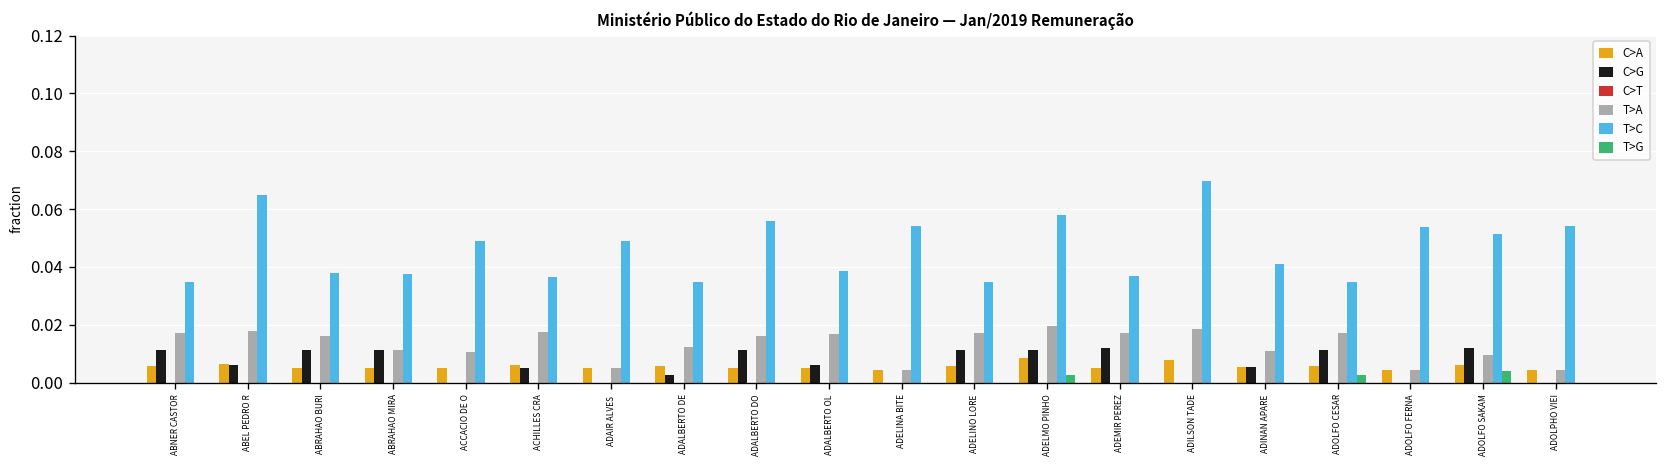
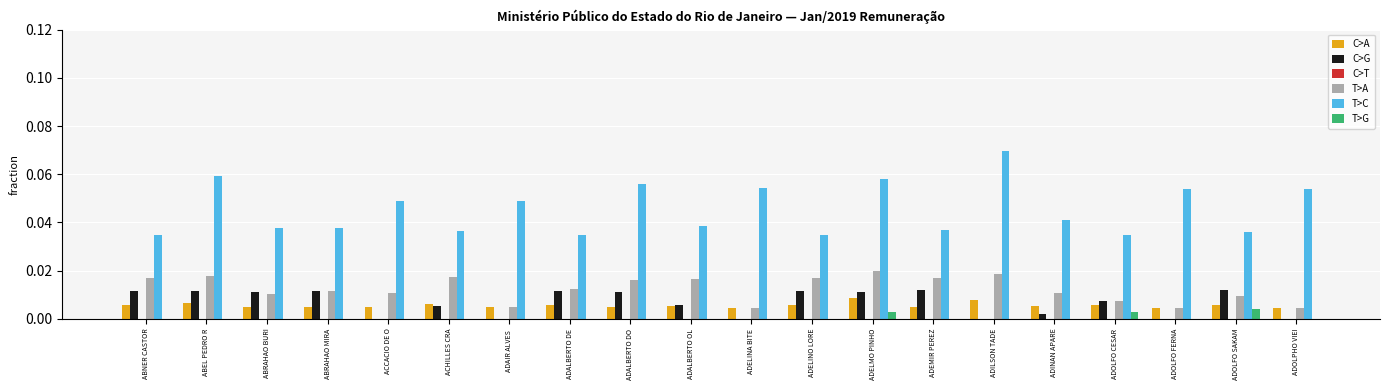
  {
    "C>A": {
      "ABNER CASTOR": 0.006,
      "ABEL PEDRO R": 0.007,
      "ABRAHAO BURI": 0.005,
      "ABRAHAO MIRA": 0.005,
      "ACCACIO DE O": 0.005,
      "ACHILLES CRA": 0.006,
      "ADAIR ALVES": 0.005,
      "ADALBERTO DE": 0.006,
      "ADALBERTO DO": 0.005,
      "ADALBERTO OL": 0.005,
      "ADELINA BITE": 0.004,
      "ADELINO LORE": 0.006,
      "ADELMO PINHO": 0.009,
      "ADEMIR PEREZ": 0.005,
      "ADILSON TADE": 0.008,
      "ADINAN APARE": 0.005,
      "ADOLFO CESAR": 0.006,
      "ADOLFO FERNA": 0.004,
      "ADOLFO SAKAM": 0.006,
      "ADOLPHO VIEI": 0.004
    },
    "C>G": {
      "ABNER CASTOR": 0.011,
-     "ABEL PEDRO R": 0.006,
+     "ABEL PEDRO R": 0.011,
      "ABRAHAO BURI": 0.011,
      "ABRAHAO MIRA": 0.011,
      "ACCACIO DE O": 0.000,
      "ACHILLES CRA": 0.005,
      "ADAIR ALVES": 0.000,
-     "ADALBERTO DE": 0.003,
+     "ADALBERTO DE": 0.011,
      "ADALBERTO DO": 0.011,
      "ADALBERTO OL": 0.006,
      "ADELINA BITE": 0.000,
      "ADELINO LORE": 0.011,
      "ADELMO PINHO": 0.011,
      "ADEMIR PEREZ": 0.012,
      "ADILSON TADE": 0.000,
-     "ADINAN APARE": 0.005,
-     "ADOLFO CESAR": 0.011,
+     "ADINAN APARE": 0.002,
+     "ADOLFO CESAR": 0.007,
      "ADOLFO FERNA": 0.000,
      "ADOLFO SAKAM": 0.012,
      "ADOLPHO VIEI": 0.000
    },
    "C>T": {
      "ABNER CASTOR": 0.000,
      "ABEL PEDRO R": 0.000,
      "ABRAHAO BURI": 0.000,
      "ABRAHAO MIRA": 0.000,
      "ACCACIO DE O": 0.000,
      "ACHILLES CRA": 0.000,
      "ADAIR ALVES": 0.000,
      "ADALBERTO DE": 0.000,
      "ADALBERTO DO": 0.000,
      "ADALBERTO OL": 0.000,
      "ADELINA BITE": 0.000,
      "ADELINO LORE": 0.000,
      "ADELMO PINHO": 0.000,
      "ADEMIR PEREZ": 0.000,
      "ADILSON TADE": 0.000,
      "ADINAN APARE": 0.000,
      "ADOLFO CESAR": 0.000,
      "ADOLFO FERNA": 0.000,
      "ADOLFO SAKAM": 0.000,
      "ADOLPHO VIEI": 0.000
    },
    "T>A": {
      "ABNER CASTOR": 0.017,
      "ABEL PEDRO R": 0.018,
-     "ABRAHAO BURI": 0.016,
+     "ABRAHAO BURI": 0.010,
      "ABRAHAO MIRA": 0.011,
      "ACCACIO DE O": 0.011,
      "ACHILLES CRA": 0.017,
      "ADAIR ALVES": 0.005,
      "ADALBERTO DE": 0.012,
      "ADALBERTO DO": 0.016,
      "ADALBERTO OL": 0.017,
      "ADELINA BITE": 0.004,
      "ADELINO LORE": 0.017,
      "ADELMO PINHO": 0.020,
      "ADEMIR PEREZ": 0.017,
      "ADILSON TADE": 0.018,
      "ADINAN APARE": 0.011,
-     "ADOLFO CESAR": 0.017,
+     "ADOLFO CESAR": 0.007,
      "ADOLFO FERNA": 0.004,
      "ADOLFO SAKAM": 0.010,
      "ADOLPHO VIEI": 0.004
    },
    "T>C": {
      "ABNER CASTOR": 0.035,
-     "ABEL PEDRO R": 0.065,
+     "ABEL PEDRO R": 0.059,
      "ABRAHAO BURI": 0.038,
      "ABRAHAO MIRA": 0.038,
      "ACCACIO DE O": 0.049,
      "ACHILLES CRA": 0.037,
      "ADAIR ALVES": 0.049,
      "ADALBERTO DE": 0.035,
      "ADALBERTO DO": 0.056,
      "ADALBERTO OL": 0.039,
      "ADELINA BITE": 0.054,
      "ADELINO LORE": 0.035,
      "ADELMO PINHO": 0.058,
      "ADEMIR PEREZ": 0.037,
      "ADILSON TADE": 0.070,
      "ADINAN APARE": 0.041,
      "ADOLFO CESAR": 0.035,
      "ADOLFO FERNA": 0.054,
-     "ADOLFO SAKAM": 0.051,
+     "ADOLFO SAKAM": 0.036,
      "ADOLPHO VIEI": 0.054
    },
    "T>G": {
      "ABNER CASTOR": 0.000,
      "ABEL PEDRO R": 0.000,
      "ABRAHAO BURI": 0.000,
      "ABRAHAO MIRA": 0.000,
      "ACCACIO DE O": 0.000,
      "ACHILLES CRA": 0.000,
      "ADAIR ALVES": 0.000,
      "ADALBERTO DE": 0.000,
      "ADALBERTO DO": 0.000,
      "ADALBERTO OL": 0.000,
      "ADELINA BITE": 0.000,
      "ADELINO LORE": 0.000,
      "ADELMO PINHO": 0.003,
      "ADEMIR PEREZ": 0.000,
      "ADILSON TADE": 0.000,
      "ADINAN APARE": 0.000,
      "ADOLFO CESAR": 0.003,
      "ADOLFO FERNA": 0.000,
      "ADOLFO SAKAM": 0.004,
      "ADOLPHO VIEI": 0.000
    }
  }
